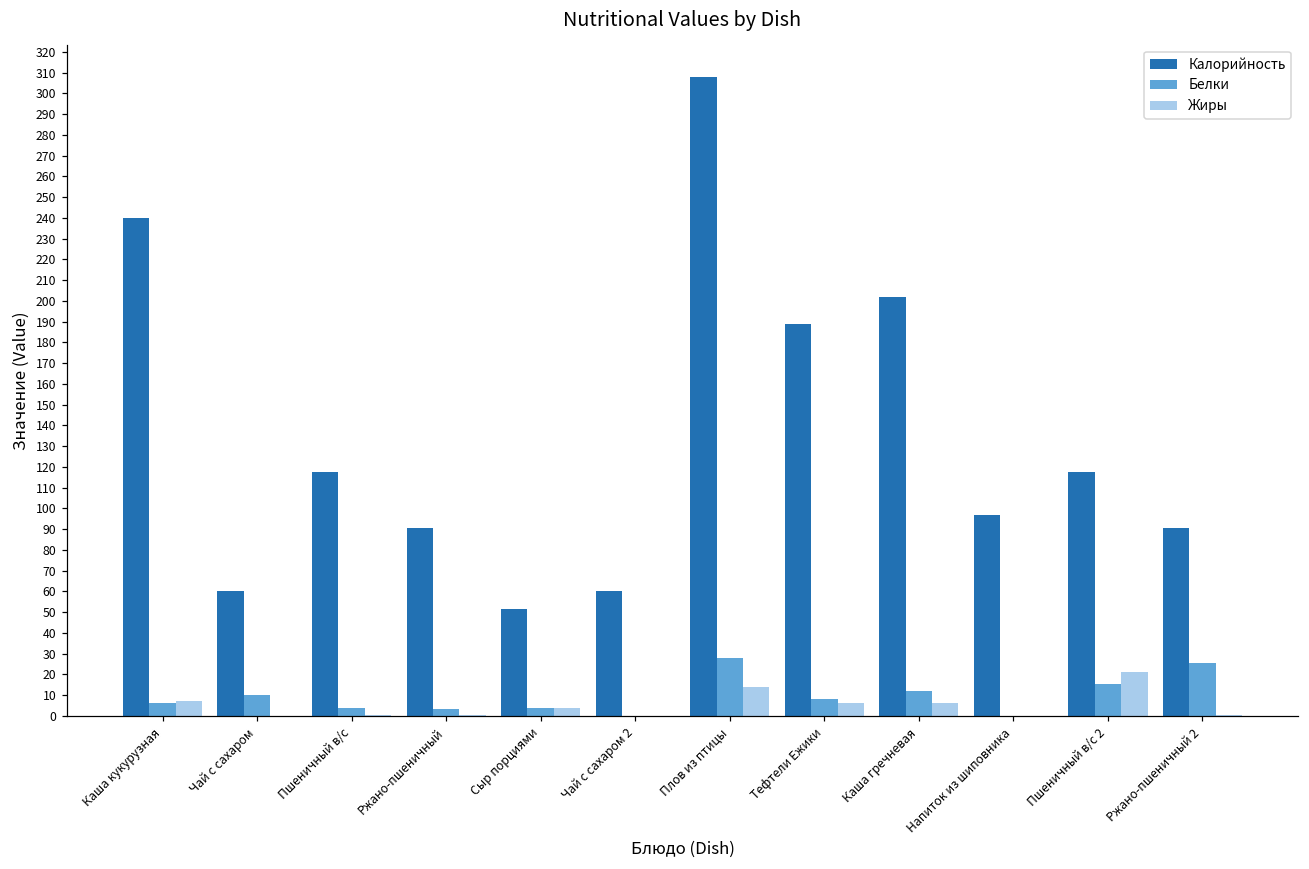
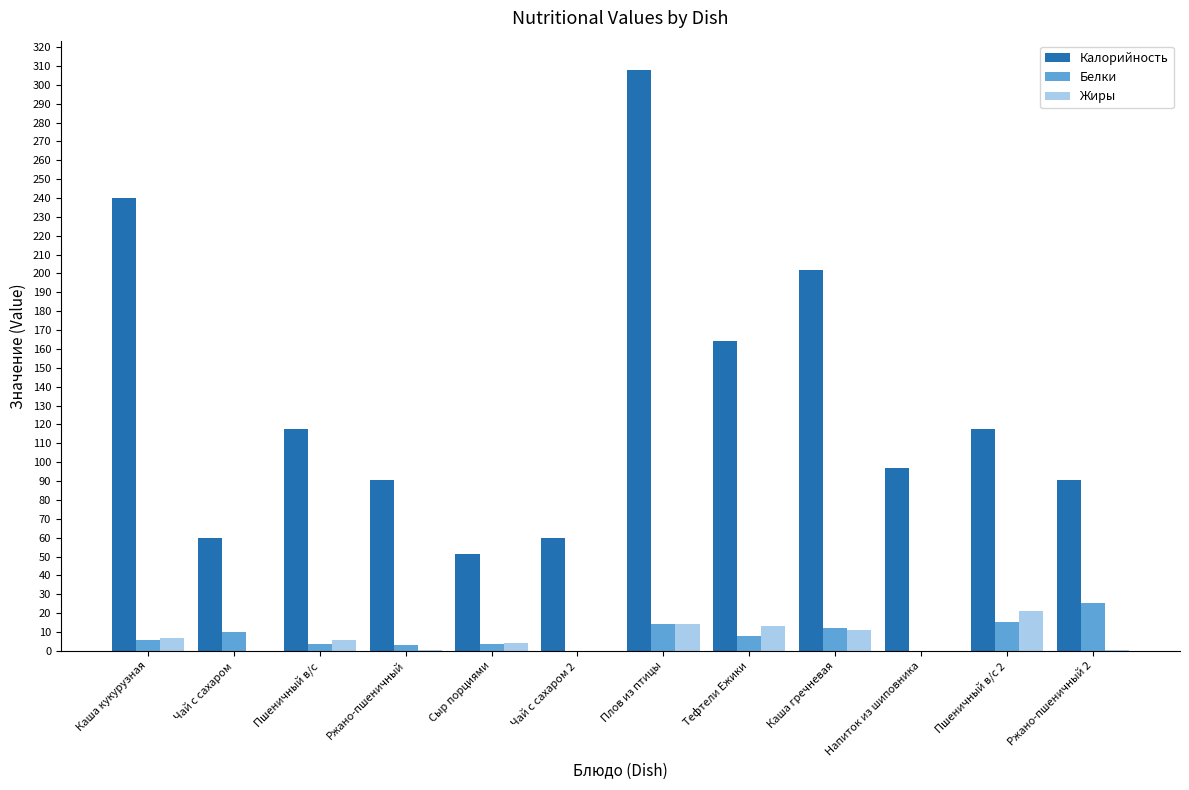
  {
    "Калорийность": {
      "Каша кукурузная": 240,
      "Чай с сахаром": 60,
      "Пшеничный в/с": 118,
      "Ржано-пшеничный": 91,
      "Сыр порциями": 52,
      "Чай с сахаром 2": 60,
      "Плов из птицы": 308,
-     "Тефтели Ежики": 189,
+     "Тефтели Ежики": 164,
      "Каша гречневая": 202,
      "Напиток из шиповника": 97,
      "Пшеничный в/с 2": 118,
      "Ржано-пшеничный 2": 91
    },
    "Белки": {
      "Каша кукурузная": 6,
      "Чай с сахаром": 10,
      "Пшеничный в/с": 4,
      "Ржано-пшеничный": 3,
      "Сыр порциями": 4,
-     "Плов из птицы": 28,
+     "Плов из птицы": 14,
      "Тефтели Ежики": 8,
      "Каша гречневая": 12,
      "Напиток из шиповника": 0,
      "Пшеничный в/с 2": 15,
      "Ржано-пшеничный 2": 25
    },
    "Жиры": {
      "Каша кукурузная": 7,
      "Чай с сахаром": 0,
-     "Пшеничный в/с": 0,
+     "Пшеничный в/с": 6,
      "Сыр порциями": 4,
      "Чай с сахаром 2": 0,
      "Плов из птицы": 14,
-     "Тефтели Ежики": 6,
-     "Каша гречневая": 6,
+     "Тефтели Ежики": 13,
+     "Каша гречневая": 11,
      "Напиток из шиповника": 0,
      "Пшеничный в/с 2": 21
    }
  }
